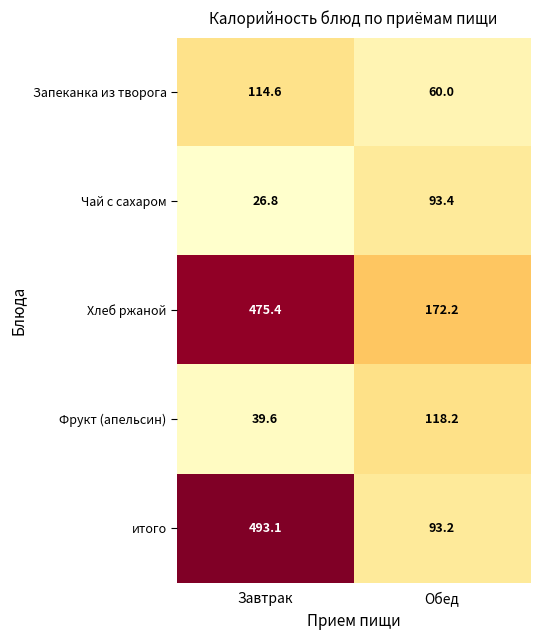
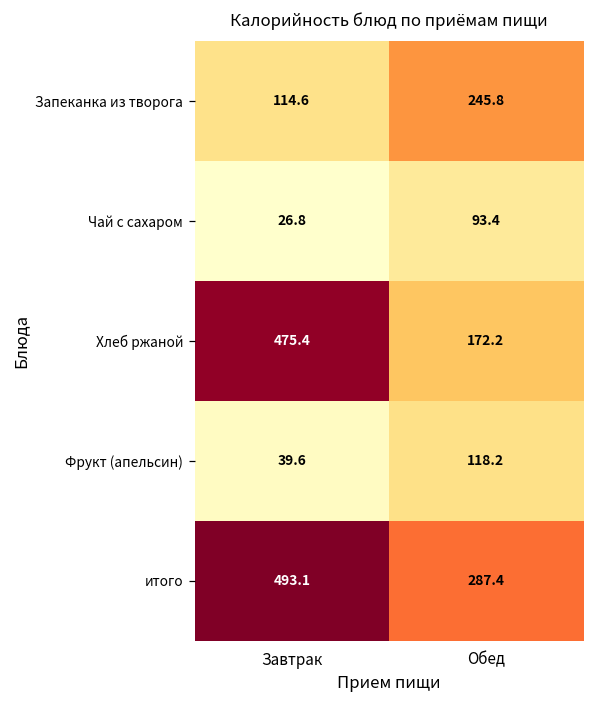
  {
    "Запеканка из творога": {
      "Завтрак": 114.6,
-     "Обед": 60.0
+     "Обед": 245.8
    },
    "Чай с сахаром": {
      "Завтрак": 26.8,
      "Обед": 93.4
    },
    "Хлеб ржаной": {
      "Завтрак": 475.4,
      "Обед": 172.2
    },
    "Фрукт (апельсин)": {
      "Завтрак": 39.6,
      "Обед": 118.2
    },
    "итого": {
      "Завтрак": 493.1,
-     "Обед": 93.2
+     "Обед": 287.4
    }
  }
